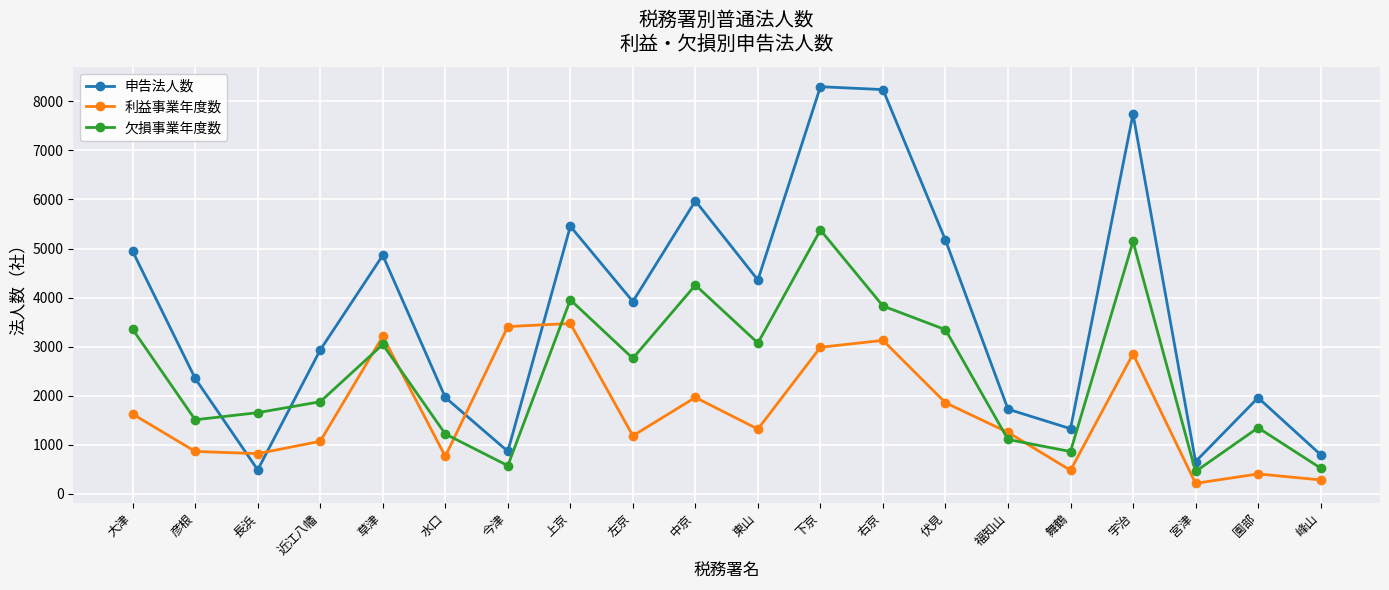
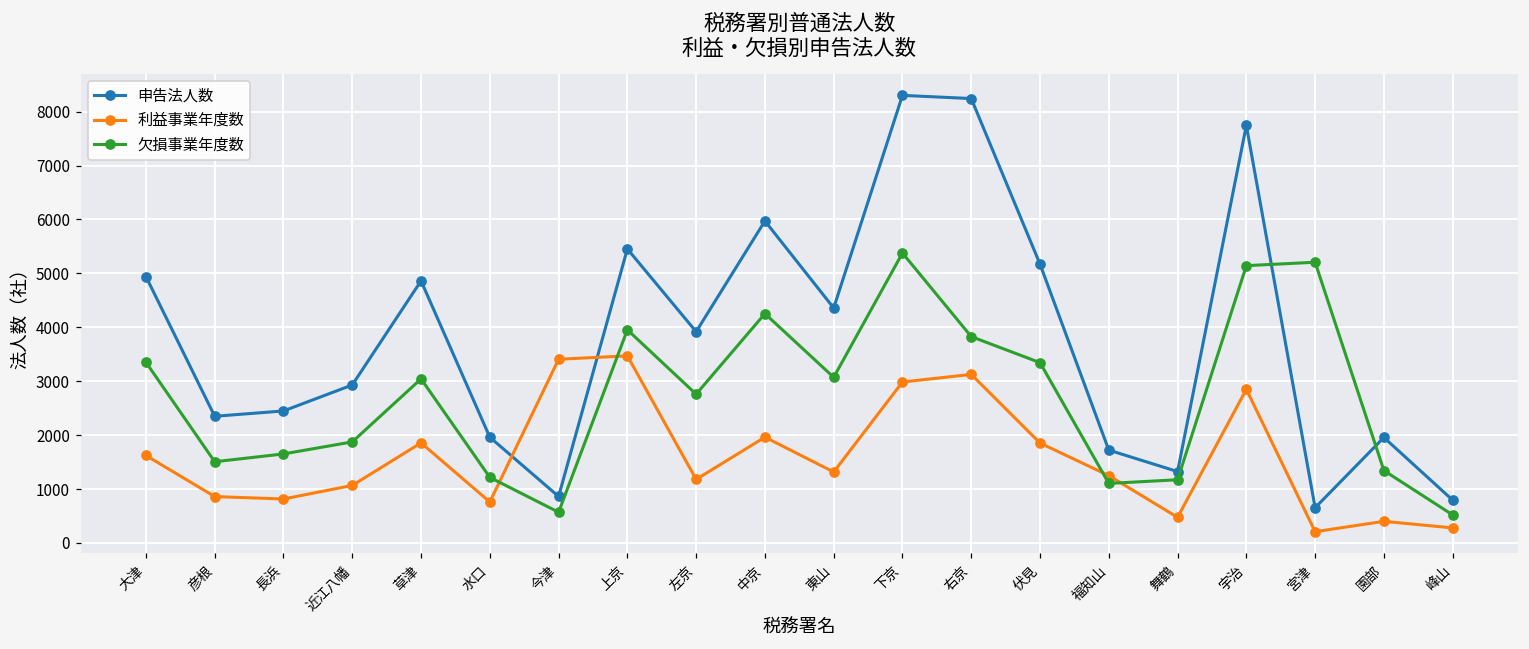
  {
    "申告法人数": {
      "大津": 4900,
      "彦根": 2300,
-     "長浜": 500,
+     "長浜": 2400,
      "近江八幡": 2900,
      "草津": 4900,
      "水口": 2000,
      "今津": 900,
      "上京": 5500,
      "左京": 3900,
      "中京": 6000,
      "東山": 4400,
      "下京": 8300,
      "右京": 8200,
      "伏見": 5200,
      "福知山": 1700,
      "舞鶴": 1300,
      "宇治": 7700,
      "宮津": 700,
      "園部": 2000,
      "峰山": 800
    },
    "利益事業年度数": {
      "大津": 1600,
      "彦根": 900,
      "長浜": 800,
      "近江八幡": 1100,
-     "草津": 3200,
+     "草津": 1900,
      "水口": 800,
      "今津": 3400,
      "上京": 3500,
      "左京": 1200,
      "中京": 2000,
      "東山": 1300,
      "下京": 3000,
      "右京": 3100,
      "伏見": 1900,
      "福知山": 1200,
      "舞鶴": 500,
      "宇治": 2900,
      "宮津": 200,
      "園部": 400,
      "峰山": 300
    },
    "欠損事業年度数": {
      "大津": 3400,
      "彦根": 1500,
      "長浜": 1700,
      "近江八幡": 1900,
      "草津": 3000,
      "水口": 1200,
      "今津": 600,
      "上京": 4000,
      "左京": 2800,
      "中京": 4300,
      "東山": 3100,
      "下京": 5400,
      "右京": 3800,
      "伏見": 3300,
      "福知山": 1100,
-     "舞鶴": 900,
+     "舞鶴": 1200,
      "宇治": 5100,
-     "宮津": 500,
+     "宮津": 5200,
      "園部": 1300,
      "峰山": 500
    }
  }
